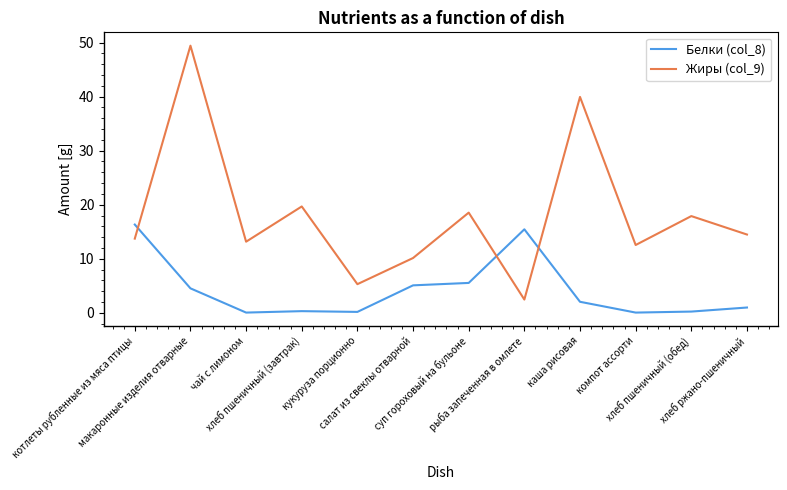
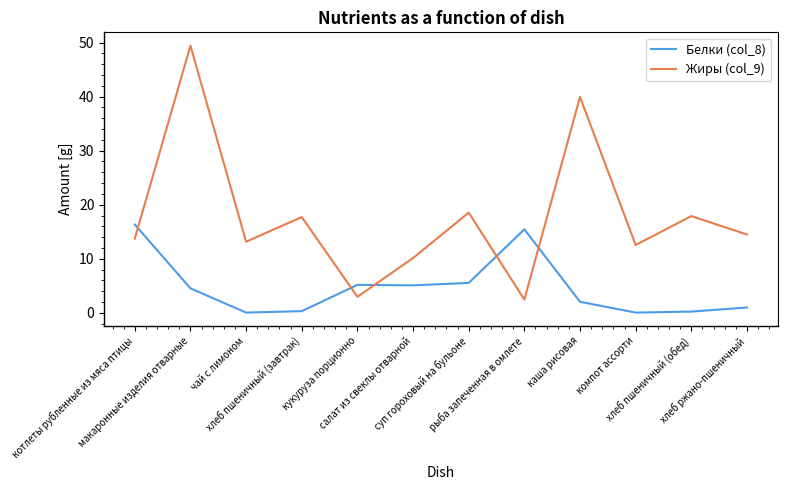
  {
    "Белки (col_8)": {
      "котлеты рубленные из мяса птицы": 16,
      "макаронные изделия отварные": 5,
      "чай с лимоном": 0,
      "хлеб пшеничный (завтрак)": 0,
-     "кукуруза порционно": 0,
+     "кукуруза порционно": 5,
      "салат из свеклы отварной": 5,
      "суп гороховый на бульоне": 6,
      "рыба запеченная в омлете": 15,
      "каша рисовая": 2,
      "компот ассорти": 0,
      "хлеб пшеничный (обед)": 0,
      "хлеб ржано-пшеничный": 1
    },
    "Жиры (col_9)": {
      "котлеты рубленные из мяса птицы": 14,
      "макаронные изделия отварные": 49,
      "чай с лимоном": 13,
-     "хлеб пшеничный (завтрак)": 20,
-     "кукуруза порционно": 5,
+     "хлеб пшеничный (завтрак)": 18,
+     "кукуруза порционно": 3,
      "салат из свеклы отварной": 10,
      "суп гороховый на бульоне": 19,
      "рыба запеченная в омлете": 2,
      "каша рисовая": 40,
      "компот ассорти": 13,
      "хлеб пшеничный (обед)": 18,
      "хлеб ржано-пшеничный": 14
    }
  }
